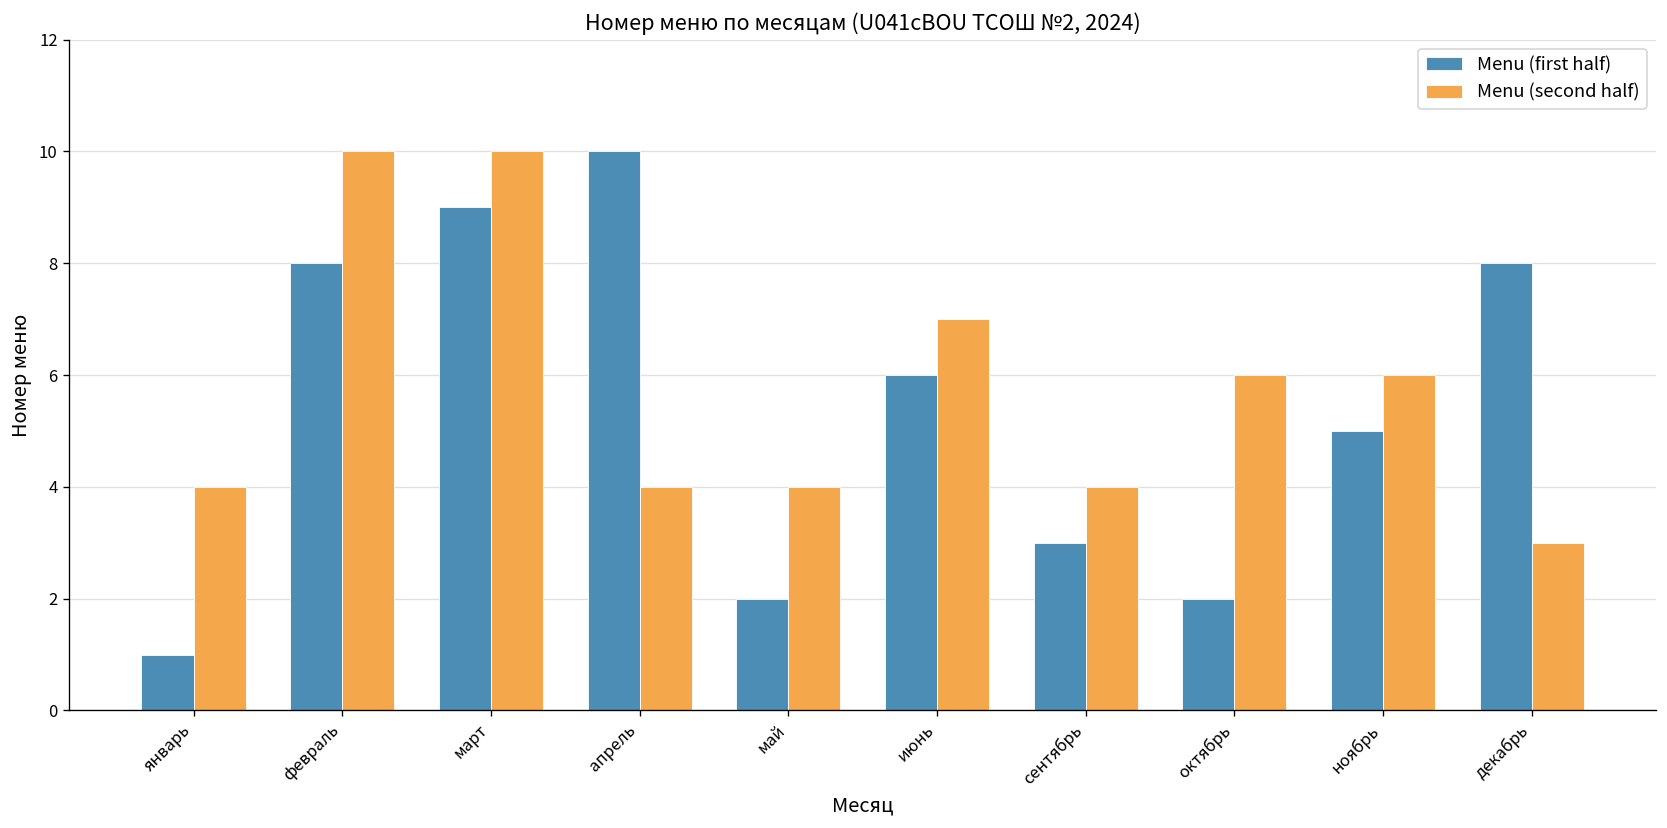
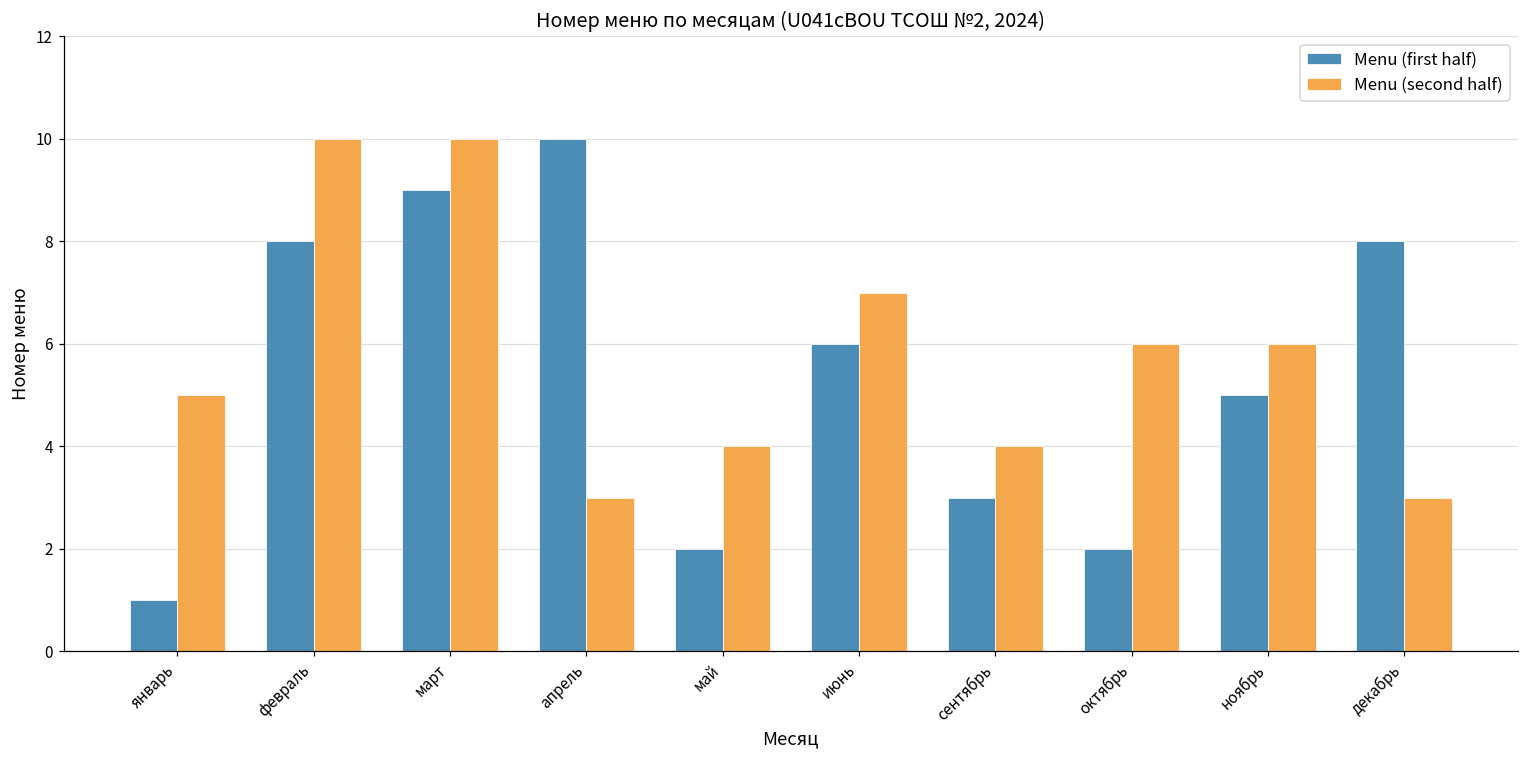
  {
    "Menu (first half)": {
      "январь": 1,
      "февраль": 8,
      "март": 9,
      "апрель": 10,
      "май": 2,
      "июнь": 6,
      "сентябрь": 3,
      "октябрь": 2,
      "ноябрь": 5,
      "декабрь": 8
    },
    "Menu (second half)": {
-     "январь": 4,
+     "январь": 5,
      "февраль": 10,
      "март": 10,
-     "апрель": 4,
+     "апрель": 3,
      "май": 4,
      "июнь": 7,
      "сентябрь": 4,
      "октябрь": 6,
      "ноябрь": 6,
      "декабрь": 3
    }
  }
